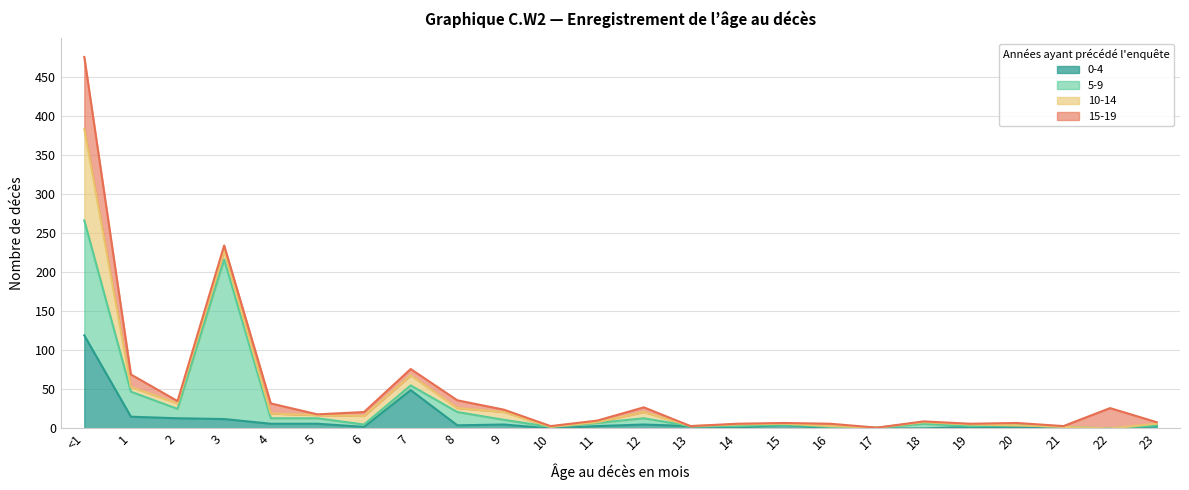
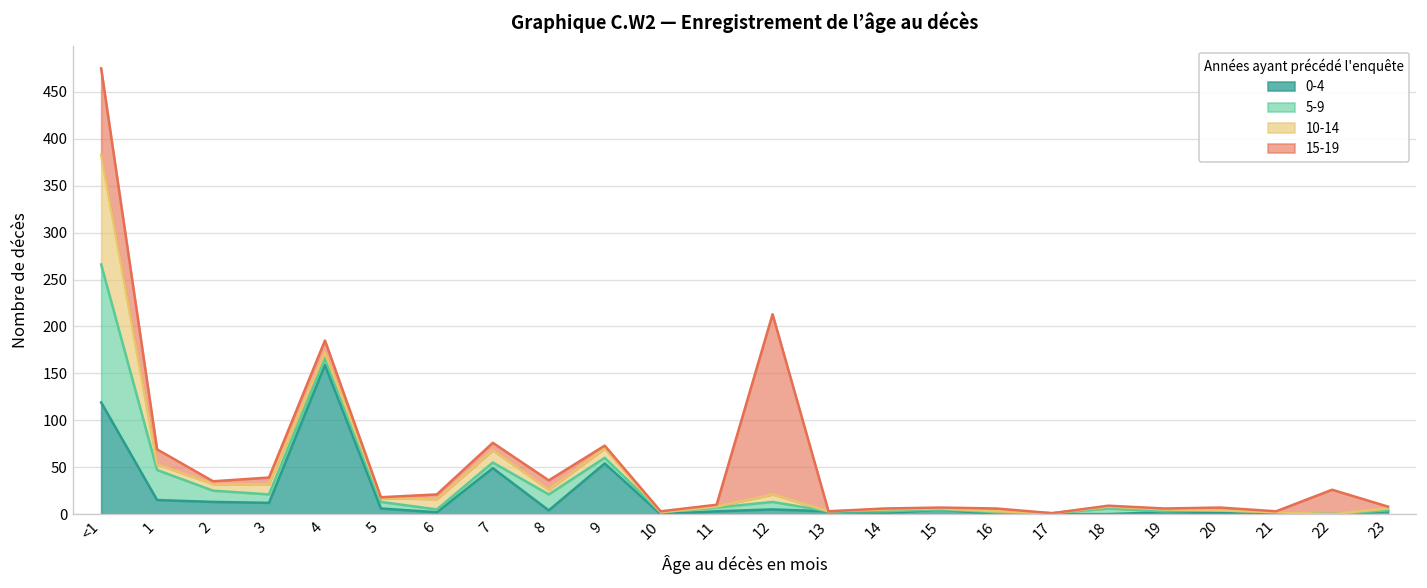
  {
    "0-4": {
      "<1": 120,
      "1": 20,
      "2": 10,
      "3": 10,
-     "4": 10,
+     "4": 160,
      "5": 10,
      "7": 50,
      "8": 0,
-     "9": 10,
+     "9": 50,
      "11": 0,
      "12": 10,
      "18": 0
    },
    "5-9": {
      "<1": 150,
      "1": 30,
      "2": 10,
-     "3": 200,
+     "3": 10,
      "4": 10,
      "5": 10,
      "7": 10,
      "8": 20,
      "9": 10,
      "12": 10
    },
    "10-14": {
      "<1": 120,
      "1": 10,
      "3": 10,
      "4": 10,
      "6": 10,
      "7": 10,
      "8": 10,
      "12": 10
    },
    "15-19": {
      "<1": 90,
      "1": 20,
      "3": 10,
      "4": 10,
      "6": 10,
      "7": 10,
      "8": 10,
-     "12": 10,
+     "12": 190,
      "22": 30
    }
  }
